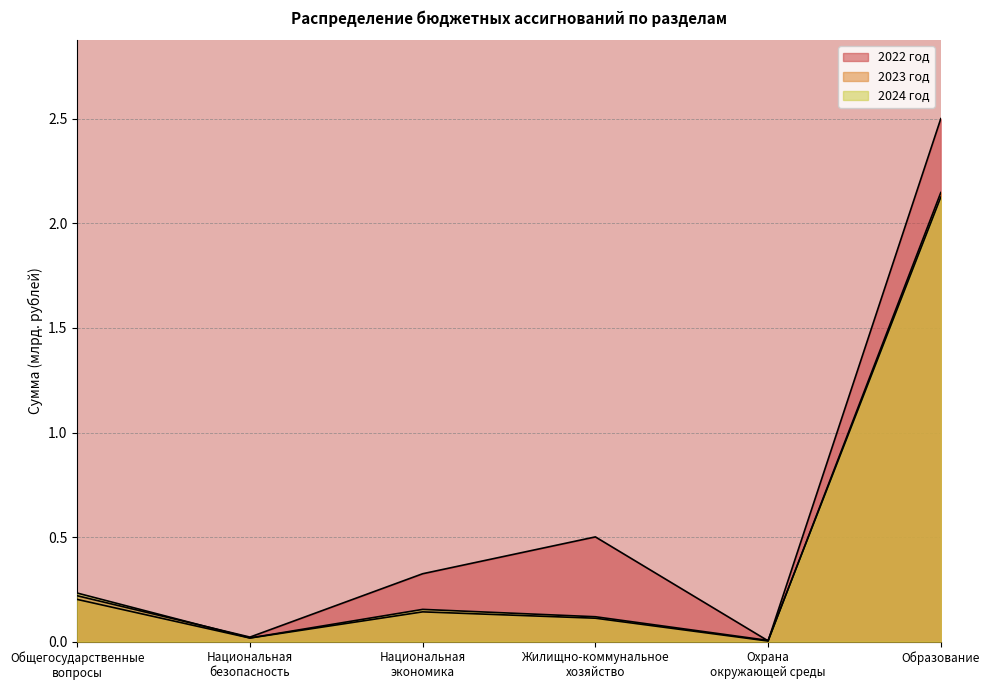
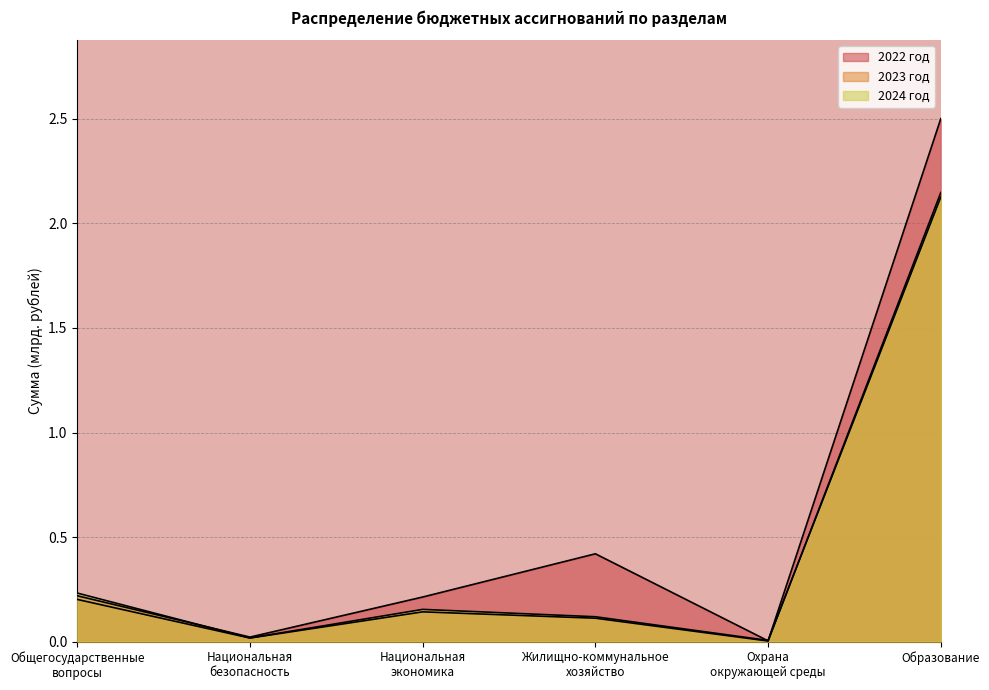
  {
    "2022 год": {
      "Общегосударственные вопросы": 0.22,
-     "Национальная экономика": 0.32,
-     "Жилищно-коммунальное хозяйство": 0.50,
+     "Национальная экономика": 0.21,
+     "Жилищно-коммунальное хозяйство": 0.42,
      "Образование": 2.50
    }
  }
